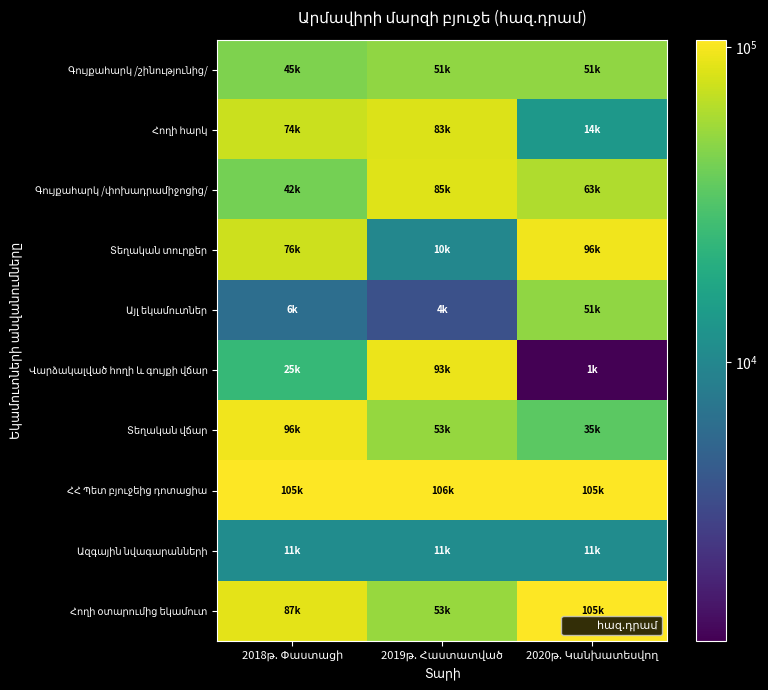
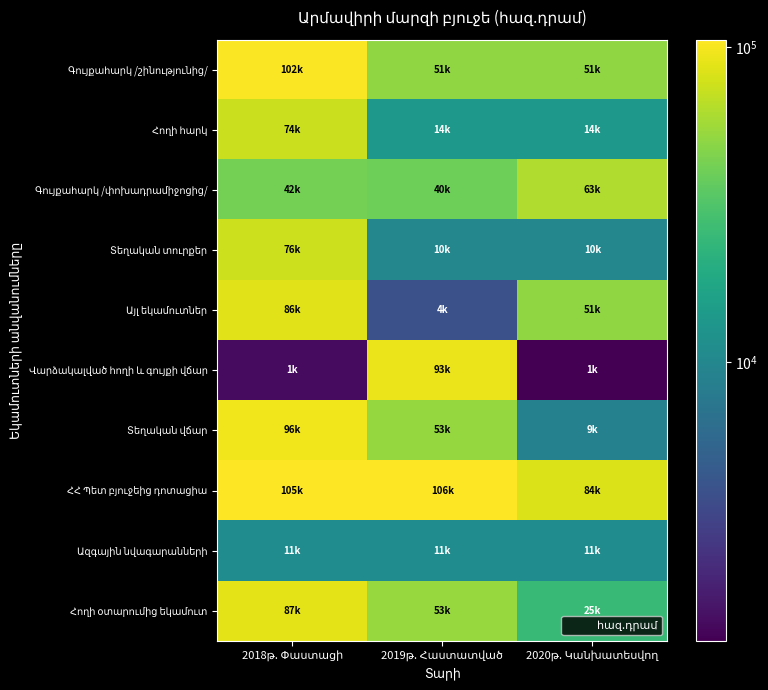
  {
    "Գույքահարկ /շինությունից/": {
-     "2018թ. Փաստացի": "45k",
+     "2018թ. Փաստացի": "102k",
      "2019թ. Հաստատված": "51k",
      "2020թ. Կանխատեսվող": "51k"
    },
    "Հողի հարկ": {
      "2018թ. Փաստացի": "74k",
-     "2019թ. Հաստատված": "83k",
+     "2019թ. Հաստատված": "14k",
      "2020թ. Կանխատեսվող": "14k"
    },
    "Գույքահարկ /փոխադրամիջոցից/": {
      "2018թ. Փաստացի": "42k",
-     "2019թ. Հաստատված": "85k",
+     "2019թ. Հաստատված": "40k",
      "2020թ. Կանխատեսվող": "63k"
    },
    "Տեղական տուրքեր": {
      "2018թ. Փաստացի": "76k",
      "2019թ. Հաստատված": "10k",
-     "2020թ. Կանխատեսվող": "96k"
+     "2020թ. Կանխատեսվող": "10k"
    },
    "Այլ եկամուտներ": {
-     "2018թ. Փաստացի": "6k",
+     "2018թ. Փաստացի": "86k",
      "2019թ. Հաստատված": "4k",
      "2020թ. Կանխատեսվող": "51k"
    },
    "Վարձակալված հողի և գույքի վճար": {
-     "2018թ. Փաստացի": "25k",
+     "2018թ. Փաստացի": "1k",
      "2019թ. Հաստատված": "93k",
      "2020թ. Կանխատեսվող": "1k"
    },
    "Տեղական վճար": {
      "2018թ. Փաստացի": "96k",
      "2019թ. Հաստատված": "53k",
-     "2020թ. Կանխատեսվող": "35k"
+     "2020թ. Կանխատեսվող": "9k"
    },
    "ՀՀ Պետ բյուջեից դոտացիա": {
      "2018թ. Փաստացի": "105k",
      "2019թ. Հաստատված": "106k",
-     "2020թ. Կանխատեսվող": "105k"
+     "2020թ. Կանխատեսվող": "84k"
    },
    "Ազգային նվագարանների": {
      "2018թ. Փաստացի": "11k",
      "2019թ. Հաստատված": "11k",
      "2020թ. Կանխատեսվող": "11k"
    },
    "Հողի օտարումից եկամուտ": {
      "2018թ. Փաստացի": "87k",
      "2019թ. Հաստատված": "53k",
-     "2020թ. Կանխատեսվող": "105k"
+     "2020թ. Կանխատեսվող": "25k"
    }
  }
